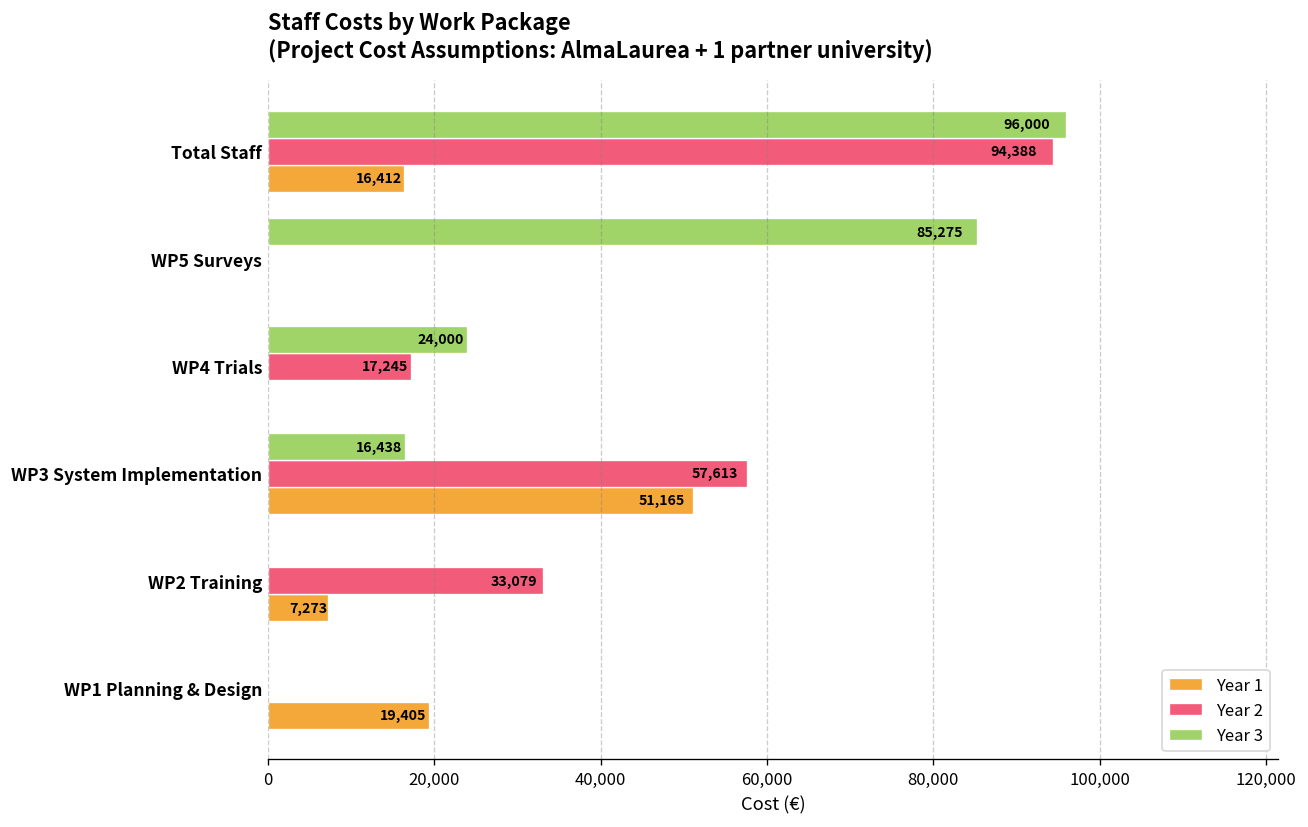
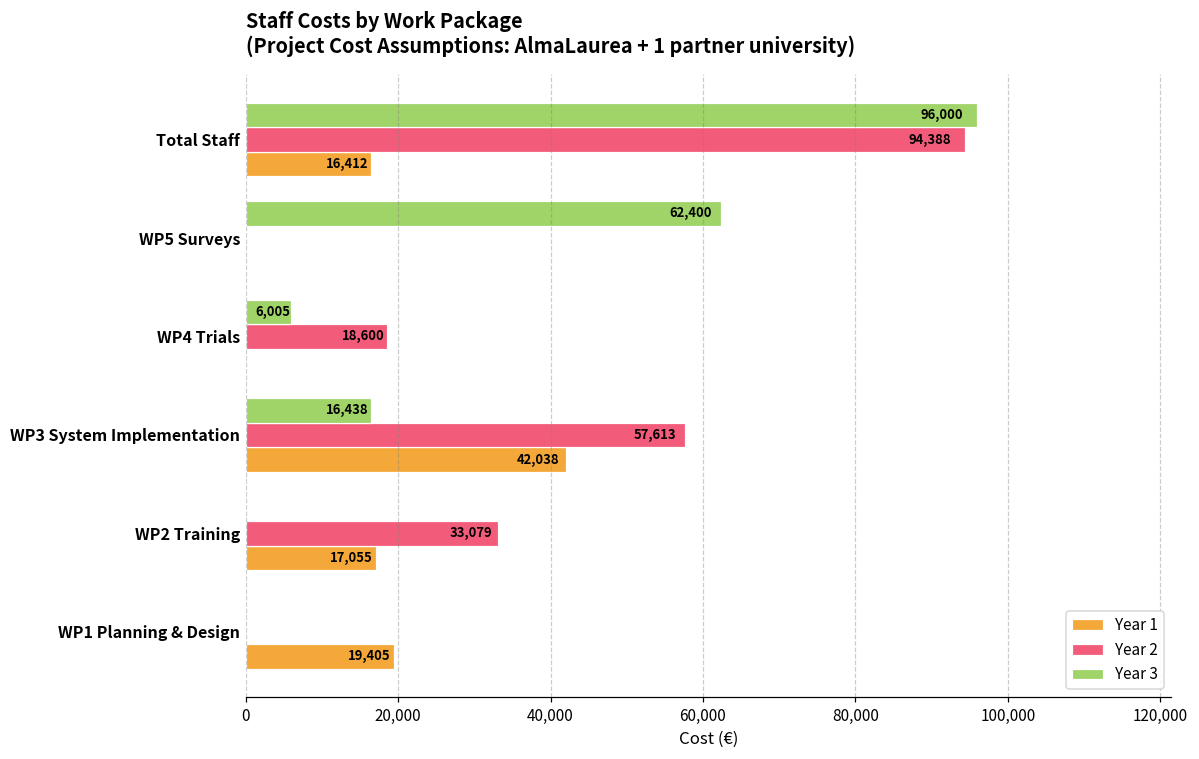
  {
    "Year 1": {
      "Total Staff": "16,412",
-     "WP3 System Implementation": "51,165",
-     "WP2 Training": "7,273",
+     "WP3 System Implementation": "42,038",
+     "WP2 Training": "17,055",
      "WP1 Planning & Design": "19,405"
    },
    "Year 2": {
      "Total Staff": "94,388",
-     "WP4 Trials": "17,245",
+     "WP4 Trials": "18,600",
      "WP3 System Implementation": "57,613",
      "WP2 Training": "33,079"
    },
    "Year 3": {
      "Total Staff": "96,000",
-     "WP5 Surveys": "85,275",
-     "WP4 Trials": "24,000",
+     "WP5 Surveys": "62,400",
+     "WP4 Trials": "6,005",
      "WP3 System Implementation": "16,438"
    }
  }
